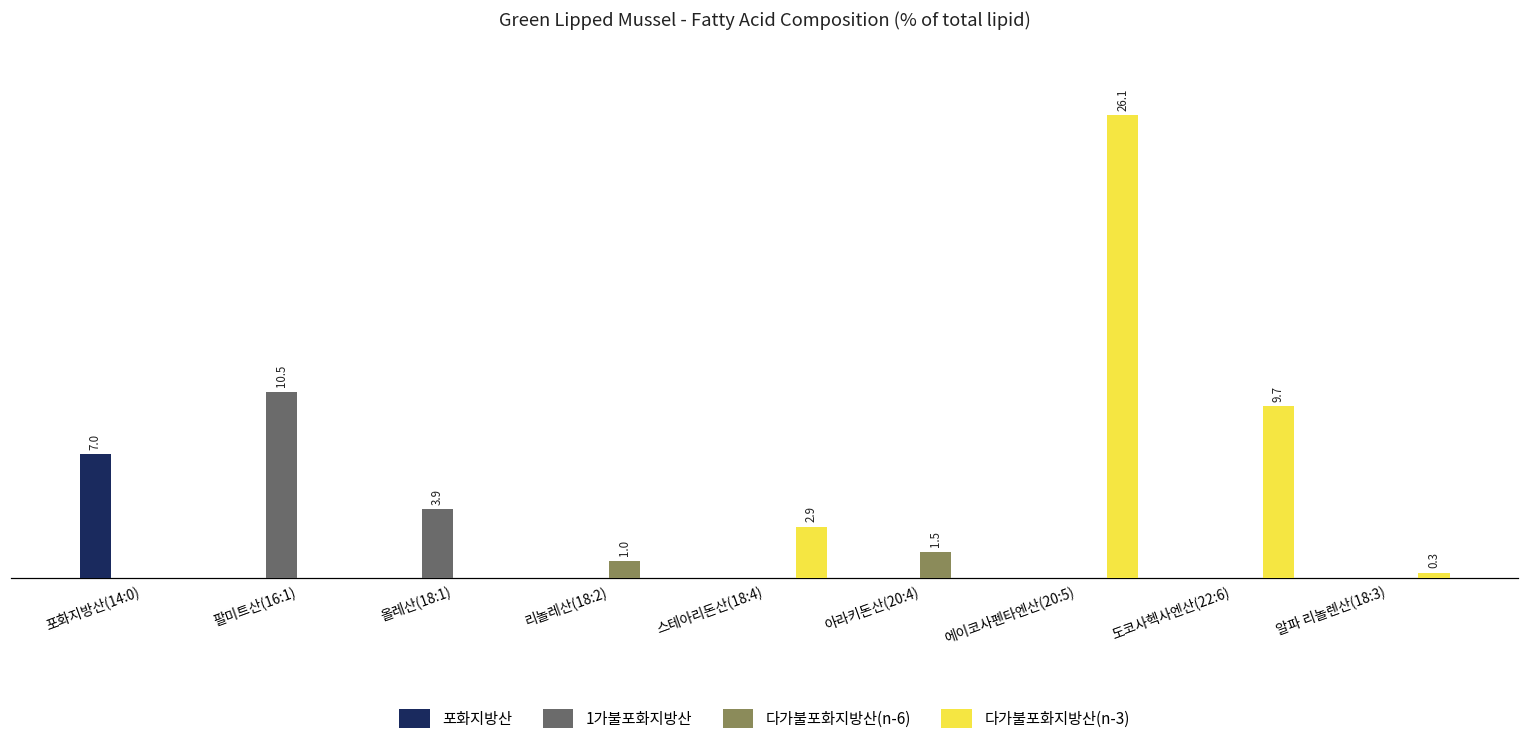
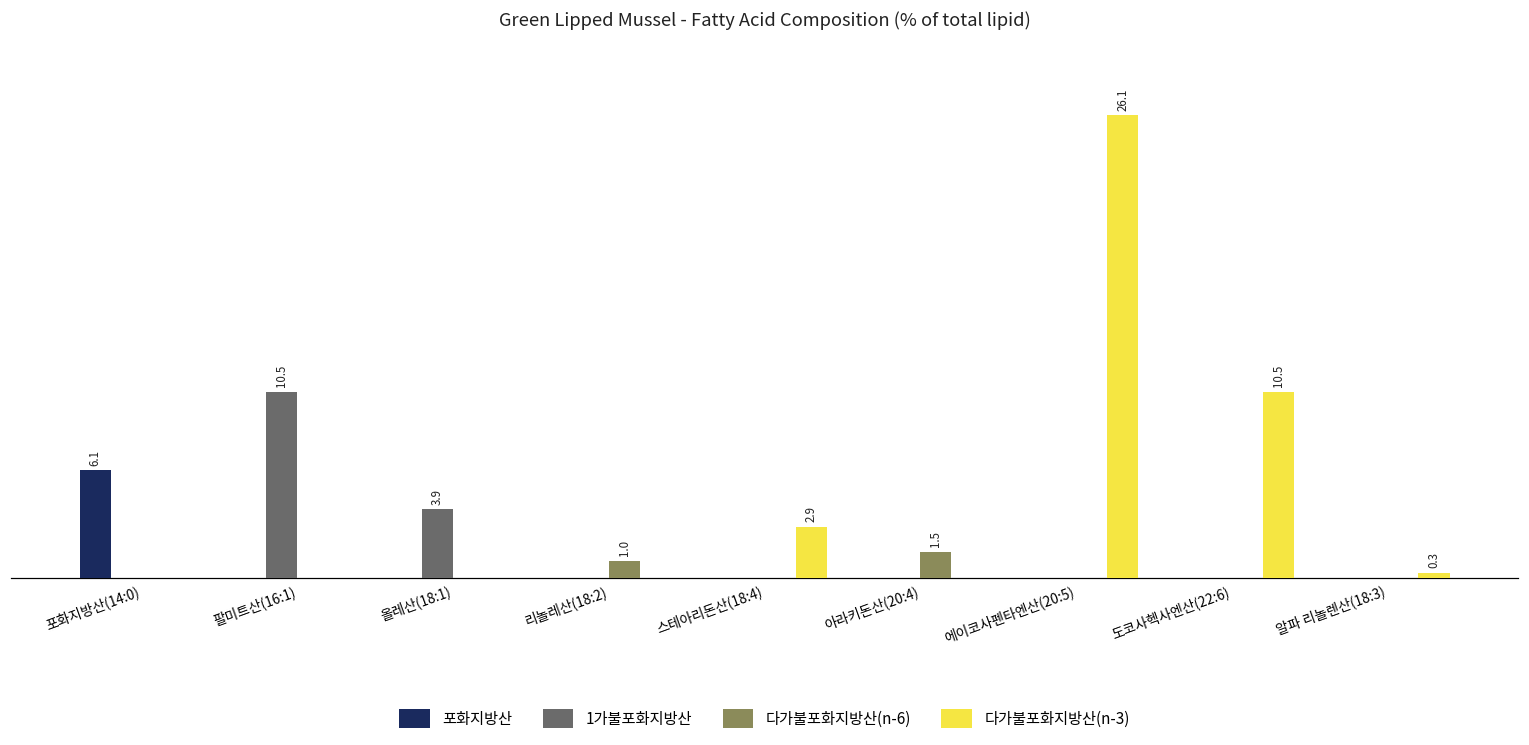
  {
    "포화지방산": {
-     "포화지방산(14:0)": 7.0
+     "포화지방산(14:0)": 6.1
    },
    "다가불포화지방산(n-3)": {
      "스테아리돈산(18:4)": 2.9,
      "에이코사펜타엔산(20:5)": 26.1,
-     "도코사헥사엔산(22:6)": 9.7,
+     "도코사헥사엔산(22:6)": 10.5,
      "알파 리놀렌산(18:3)": 0.3
    }
  }
